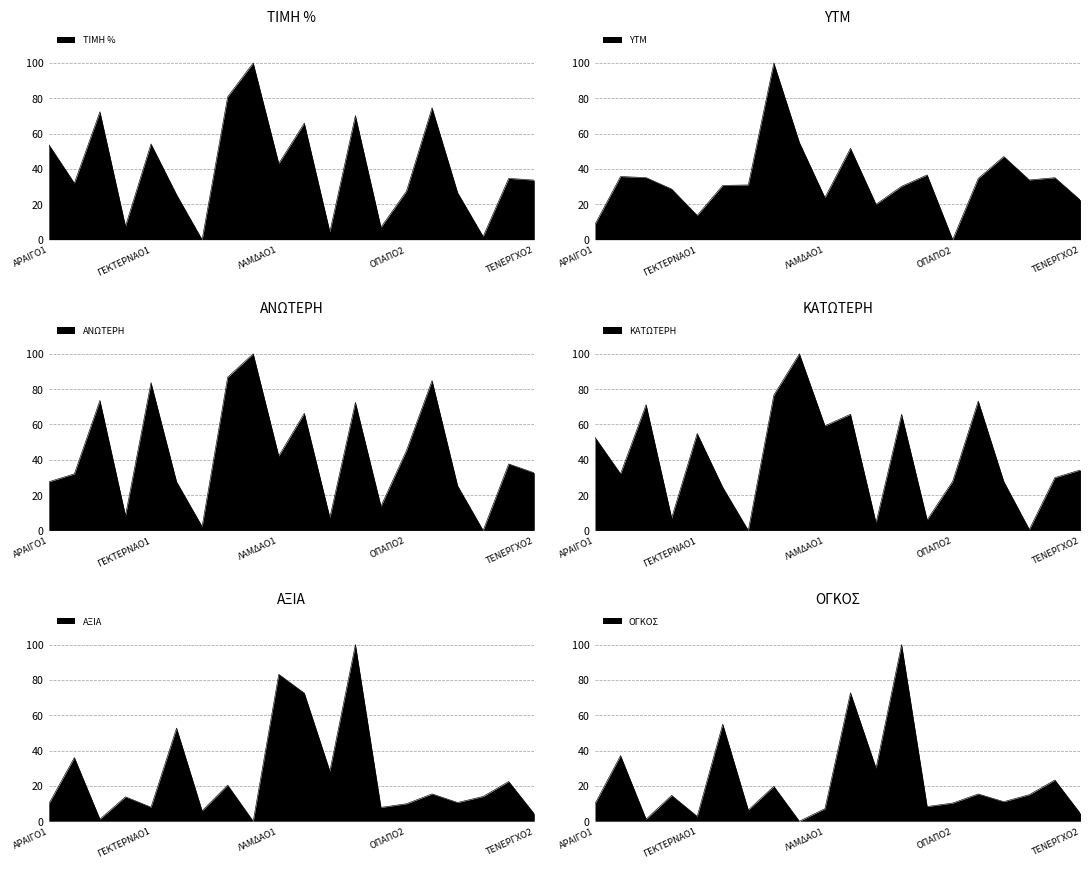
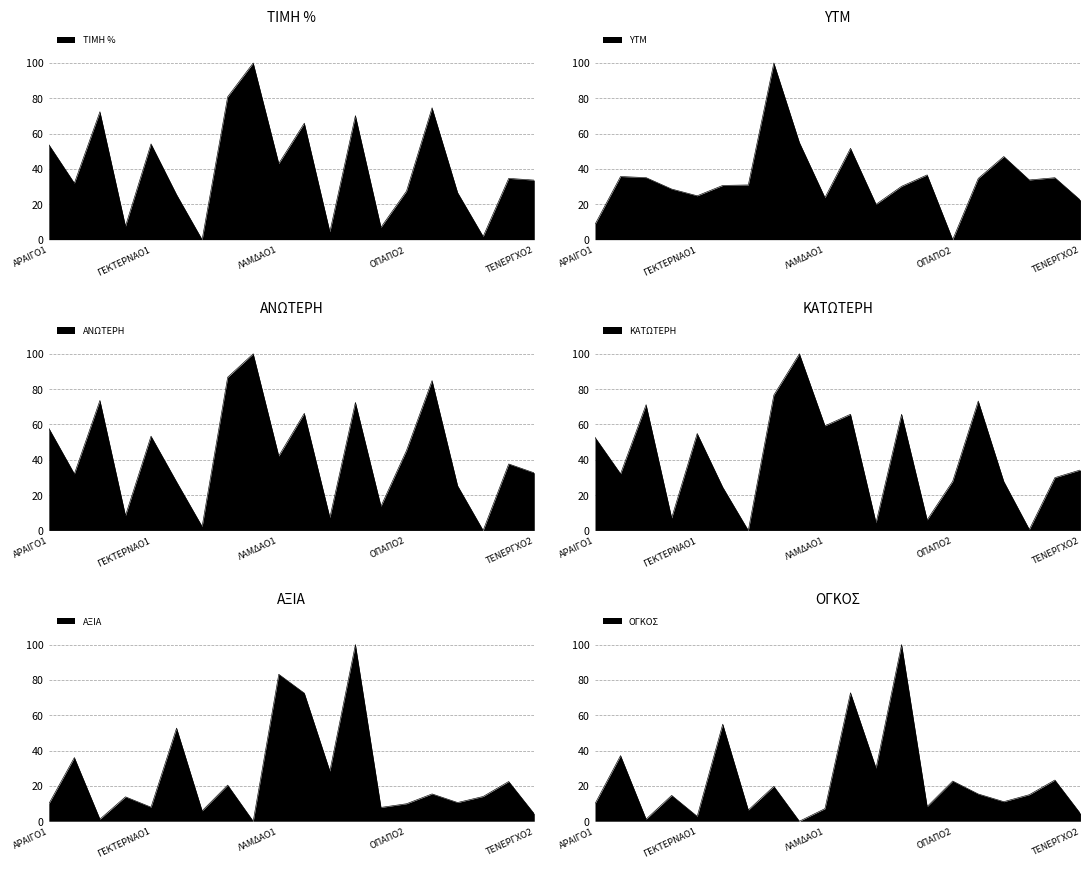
  {
    "ΤΙΜΗ %": {
      "ΑΡΑΙΓΟ1": 54,
      "ΓΕΚΤΕΡΝΑΟ1": 54,
      "ΛΑΜΔΑΟ1": 43,
      "ΟΠΑΠΟ2": 28,
      "ΤΕΝΕΡΓΧΟ2": 34
    },
    "YTM": {
      "ΑΡΑΙΓΟ1": 9,
-     "ΓΕΚΤΕΡΝΑΟ1": 14,
+     "ΓΕΚΤΕΡΝΑΟ1": 25,
      "ΛΑΜΔΑΟ1": 24,
      "ΟΠΑΠΟ2": 0,
      "ΤΕΝΕΡΓΧΟ2": 22
    },
    "ΑΝΩΤΕΡΗ": {
-     "ΑΡΑΙΓΟ1": 28,
-     "ΓΕΚΤΕΡΝΑΟ1": 84,
+     "ΑΡΑΙΓΟ1": 58,
+     "ΓΕΚΤΕΡΝΑΟ1": 53,
      "ΛΑΜΔΑΟ1": 42,
      "ΟΠΑΠΟ2": 45,
      "ΤΕΝΕΡΓΧΟ2": 33
    },
    "ΚΑΤΩΤΕΡΗ": {
      "ΑΡΑΙΓΟ1": 53,
      "ΓΕΚΤΕΡΝΑΟ1": 55,
      "ΛΑΜΔΑΟ1": 59,
      "ΟΠΑΠΟ2": 28,
      "ΤΕΝΕΡΓΧΟ2": 34
    },
    "ΑΞΙΑ": {
      "ΑΡΑΙΓΟ1": 10,
      "ΓΕΚΤΕΡΝΑΟ1": 8,
      "ΛΑΜΔΑΟ1": 83,
      "ΟΠΑΠΟ2": 10,
      "ΤΕΝΕΡΓΧΟ2": 4
    },
    "ΟΓΚΟΣ": {
      "ΑΡΑΙΓΟ1": 10,
      "ΓΕΚΤΕΡΝΑΟ1": 3,
      "ΛΑΜΔΑΟ1": 7,
-     "ΟΠΑΠΟ2": 10,
+     "ΟΠΑΠΟ2": 23,
      "ΤΕΝΕΡΓΧΟ2": 4
    }
  }
